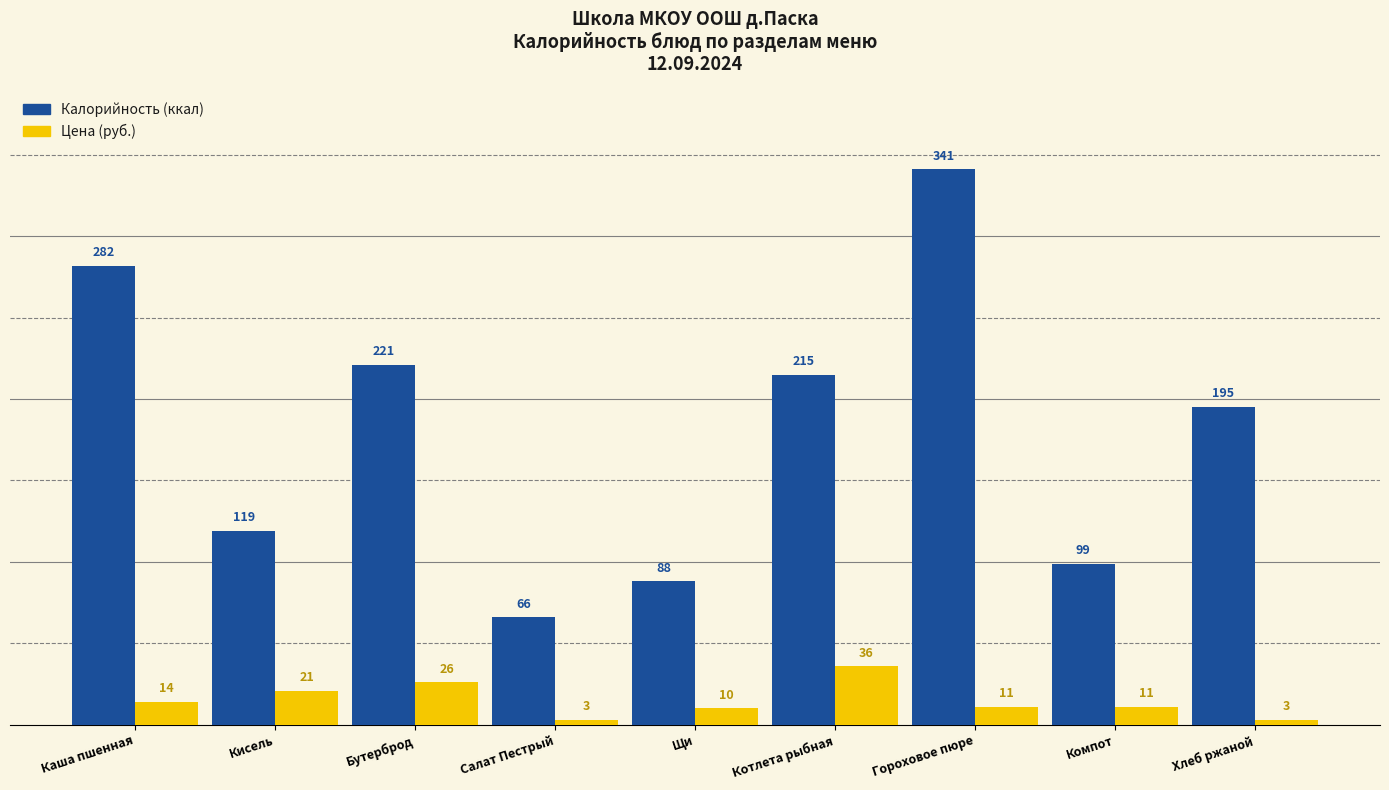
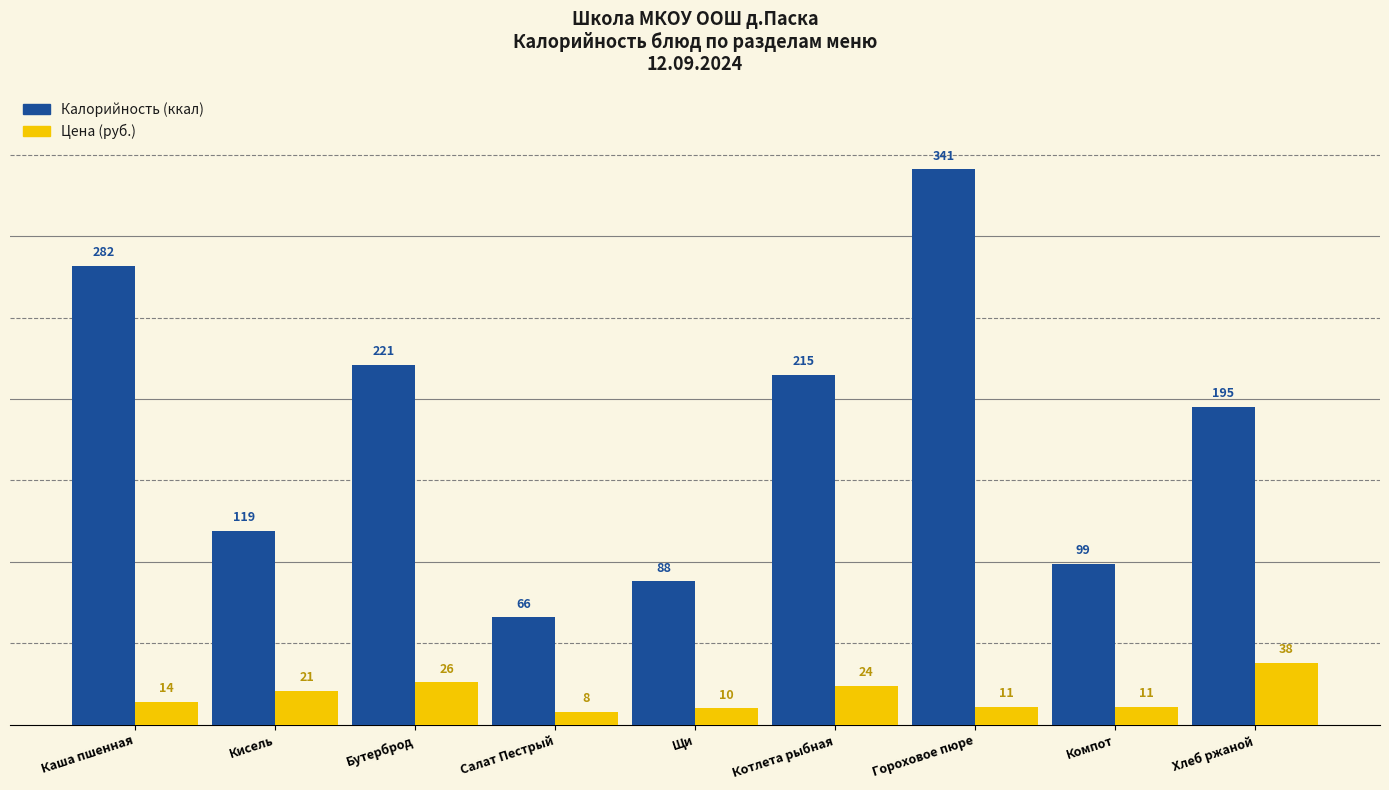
  {
    "Цена (руб.)": {
      "Каша пшенная": 14,
      "Кисель": 21,
      "Бутерброд": 26,
-     "Салат Пестрый": 3,
+     "Салат Пестрый": 8,
      "Щи": 10,
-     "Котлета рыбная": 36,
+     "Котлета рыбная": 24,
      "Гороховое пюре": 11,
      "Компот": 11,
-     "Хлеб ржаной": 3
+     "Хлеб ржаной": 38
    }
  }
